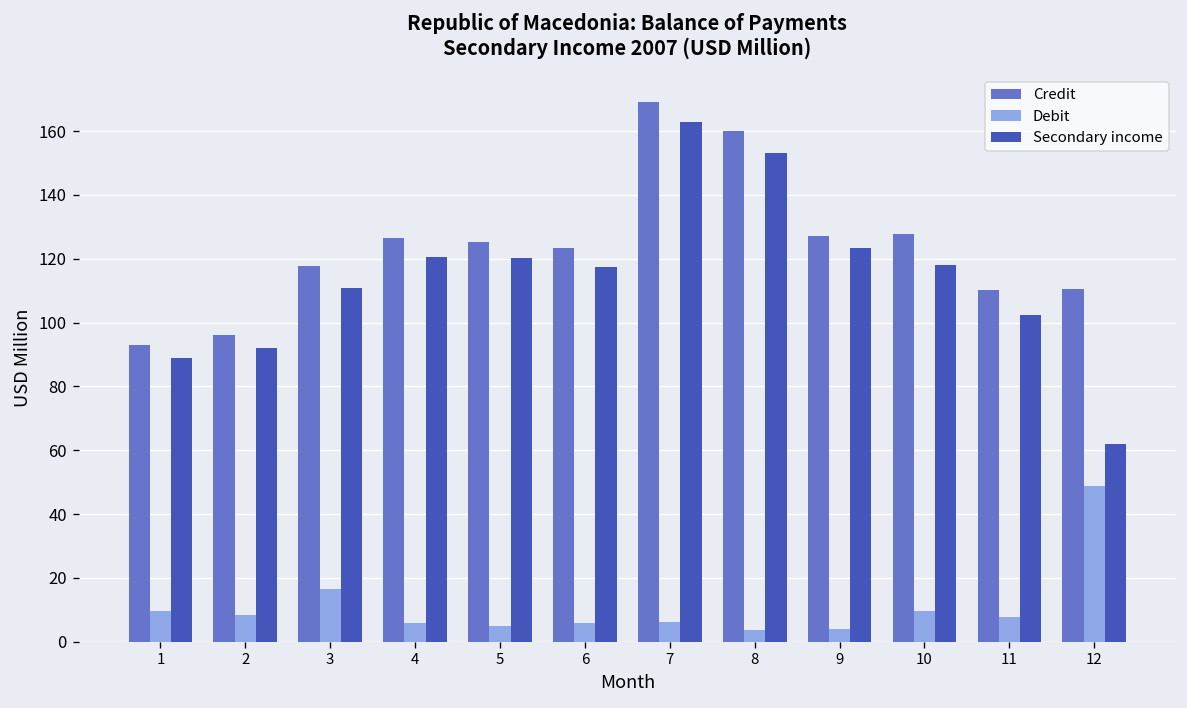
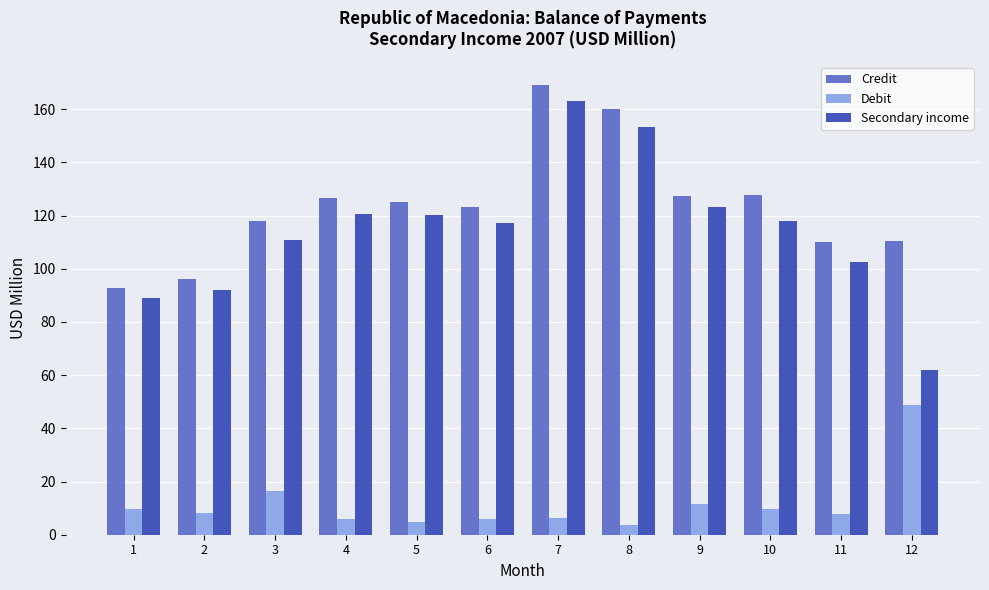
  {
    "Debit": {
      "1": 9,
      "2": 8,
      "3": 16,
      "4": 6,
      "5": 5,
      "6": 6,
      "7": 6,
      "8": 4,
-     "9": 4,
+     "9": 11,
      "10": 10,
      "11": 8,
      "12": 49
    }
  }
